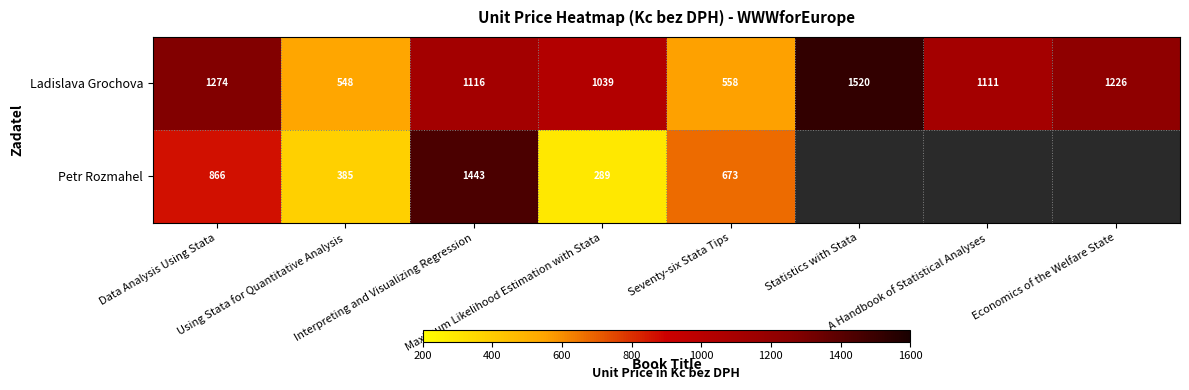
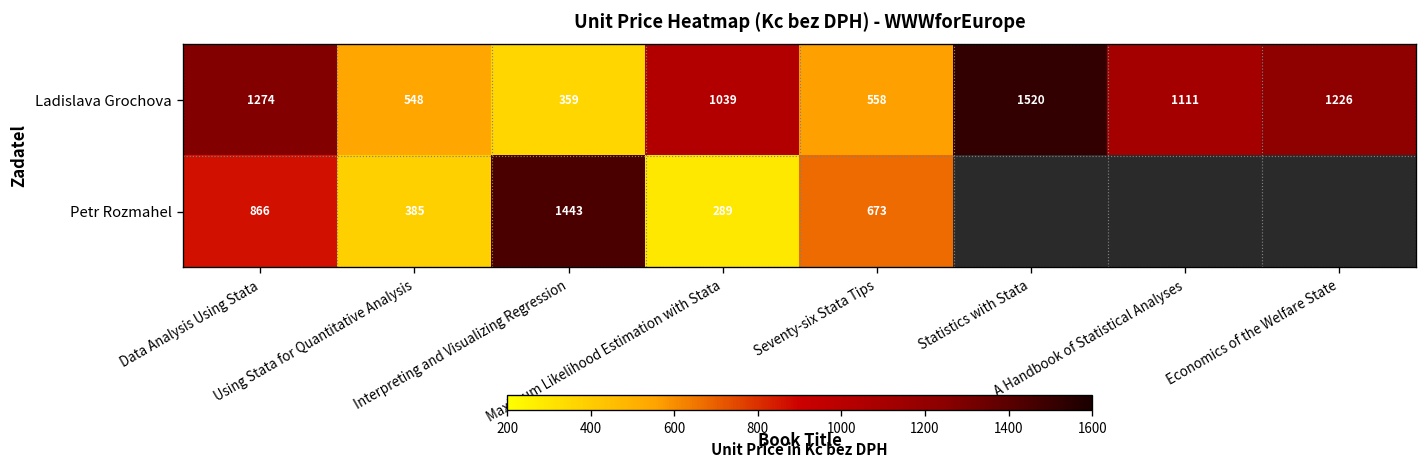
  {
    "Ladislava Grochova": {
      "Data Analysis Using Stata": 1274,
      "Using Stata for Quantitative Analysis": 548,
-     "Interpreting and Visualizing Regression": 1116,
+     "Interpreting and Visualizing Regression": 359,
      "Maximum Likelihood Estimation with Stata": 1039,
      "Seventy-six Stata Tips": 558,
      "Statistics with Stata": 1520,
      "A Handbook of Statistical Analyses": 1111,
      "Economics of the Welfare State": 1226
    },
    "Petr Rozmahel": {
      "Data Analysis Using Stata": 866,
      "Using Stata for Quantitative Analysis": 385,
      "Interpreting and Visualizing Regression": 1443,
      "Maximum Likelihood Estimation with Stata": 289,
      "Seventy-six Stata Tips": 673
    }
  }
